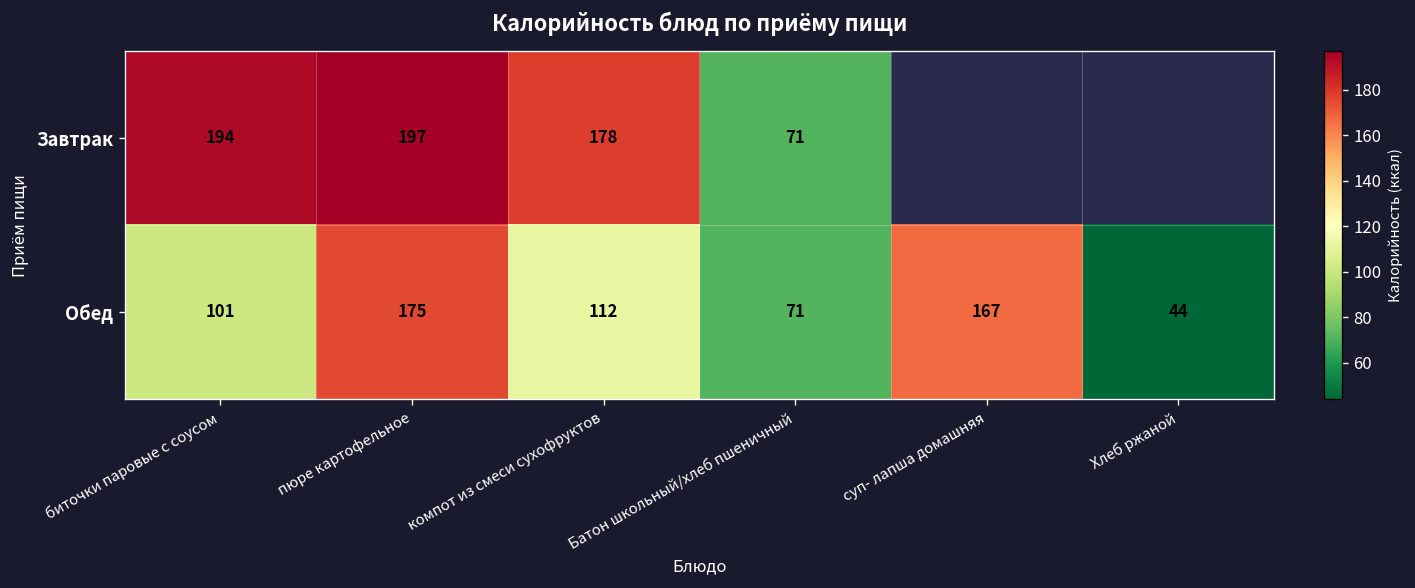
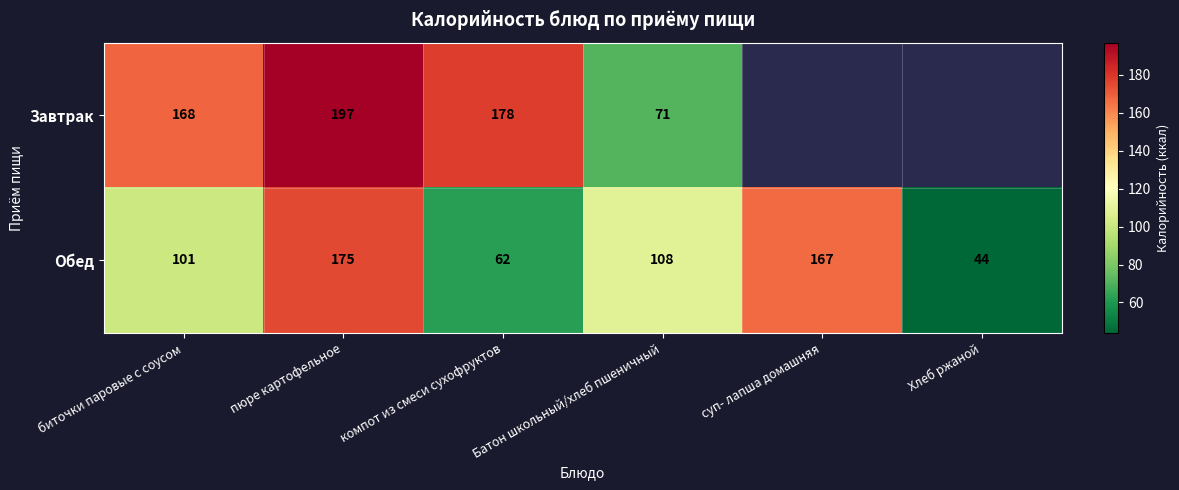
  {
    "Завтрак": {
-     "биточки паровые с соусом": 194,
+     "биточки паровые с соусом": 168,
      "пюре картофельное": 197,
      "компот из смеси сухофруктов": 178,
      "Батон школьный/хлеб пшеничный": 71
    },
    "Обед": {
      "биточки паровые с соусом": 101,
      "пюре картофельное": 175,
-     "компот из смеси сухофруктов": 112,
-     "Батон школьный/хлеб пшеничный": 71,
+     "компот из смеси сухофруктов": 62,
+     "Батон школьный/хлеб пшеничный": 108,
      "суп- лапша домашняя": 167,
      "Хлеб ржаной": 44
    }
  }
